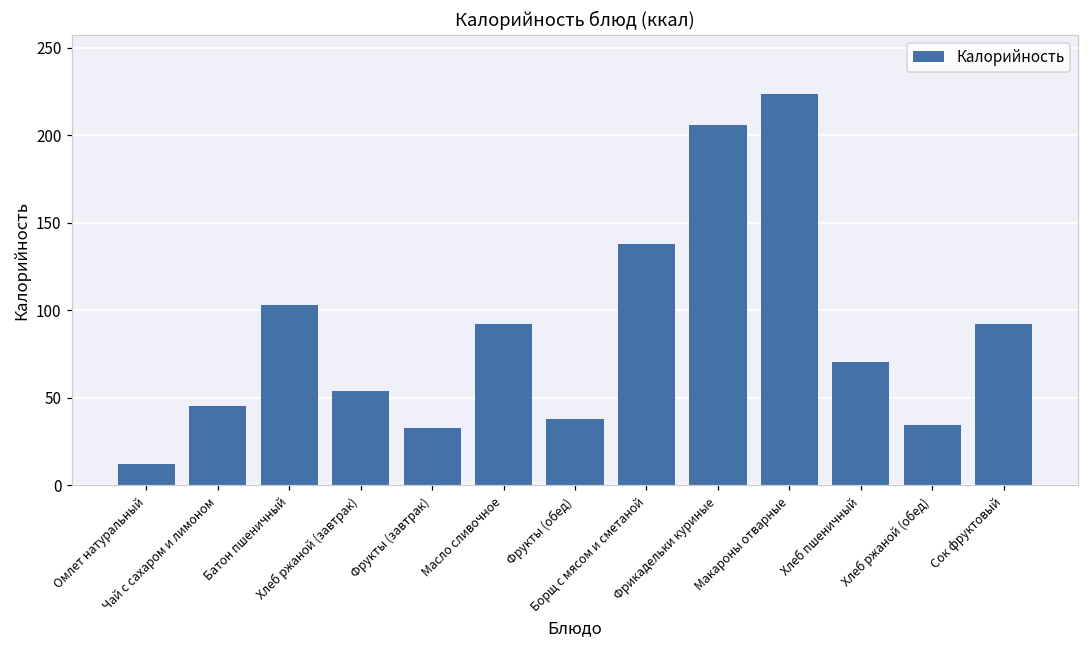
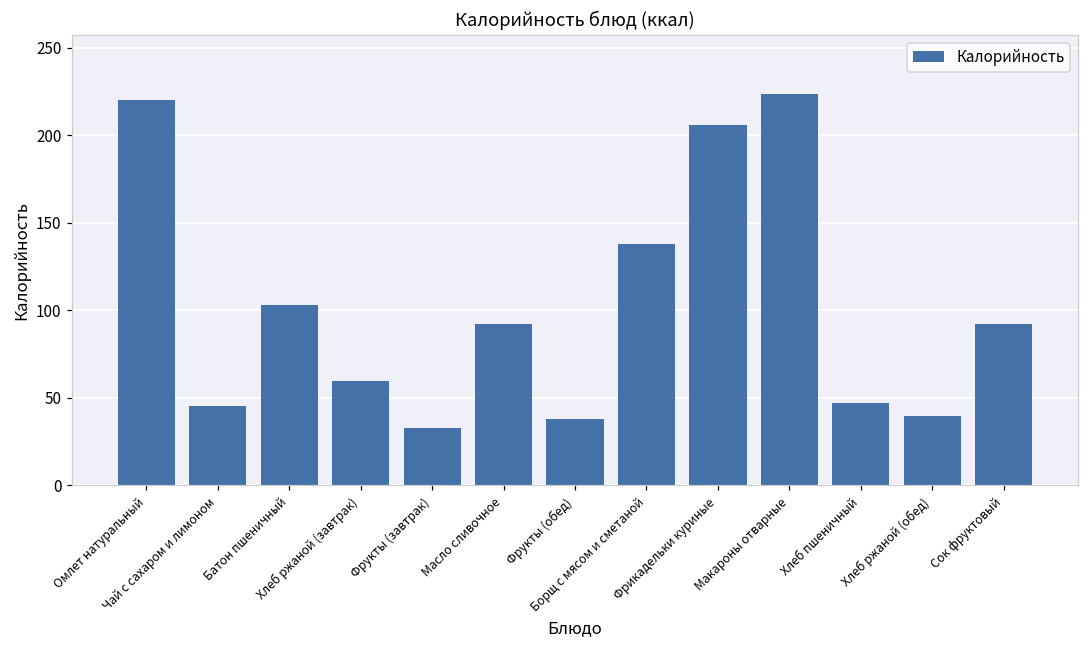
  {
-   "Омлет натуральный": 12,
+   "Омлет натуральный": 220,
    "Чай с сахаром и лимоном": 46,
    "Батон пшеничный": 103,
-   "Хлеб ржаной (завтрак)": 54,
+   "Хлеб ржаной (завтрак)": 59,
    "Фрукты (завтрак)": 33,
    "Масло сливочное": 92,
    "Фрукты (обед)": 38,
    "Борщ с мясом и сметаной": 138,
    "Фрикадельки куриные": 206,
    "Макароны отварные": 224,
-   "Хлеб пшеничный": 71,
-   "Хлеб ржаной (обед)": 34,
+   "Хлеб пшеничный": 47,
+   "Хлеб ржаной (обед)": 40,
    "Сок фруктовый": 92
  }
